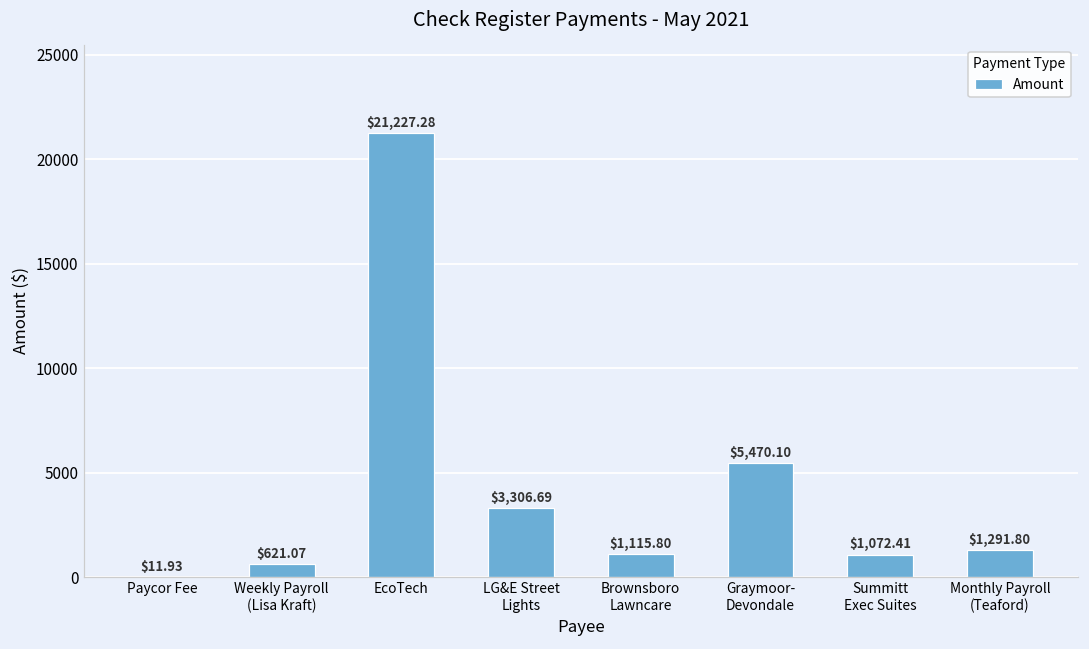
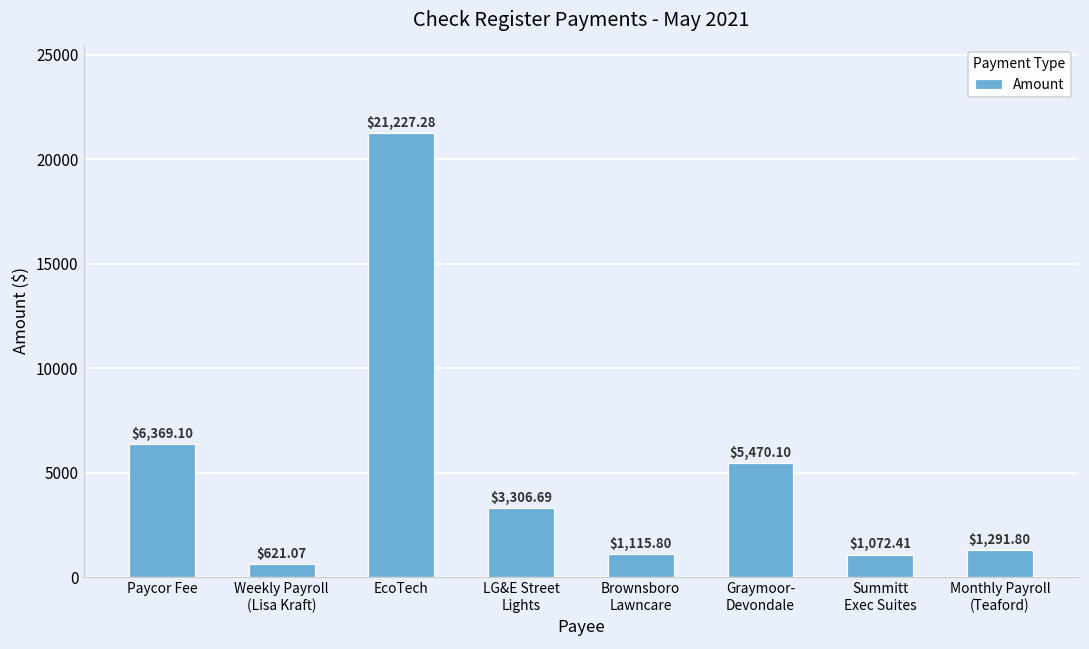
  {
-   "Paycor Fee": "$11.93",
+   "Paycor Fee": "$6,369.10",
    "Weekly Payroll (Lisa Kraft)": "$621.07",
    "EcoTech": "$21,227.28",
    "LG&E Street Lights": "$3,306.69",
    "Brownsboro Lawncare": "$1,115.80",
    "Graymoor- Devondale": "$5,470.10",
    "Summitt Exec Suites": "$1,072.41",
    "Monthly Payroll (Teaford)": "$1,291.80"
  }
